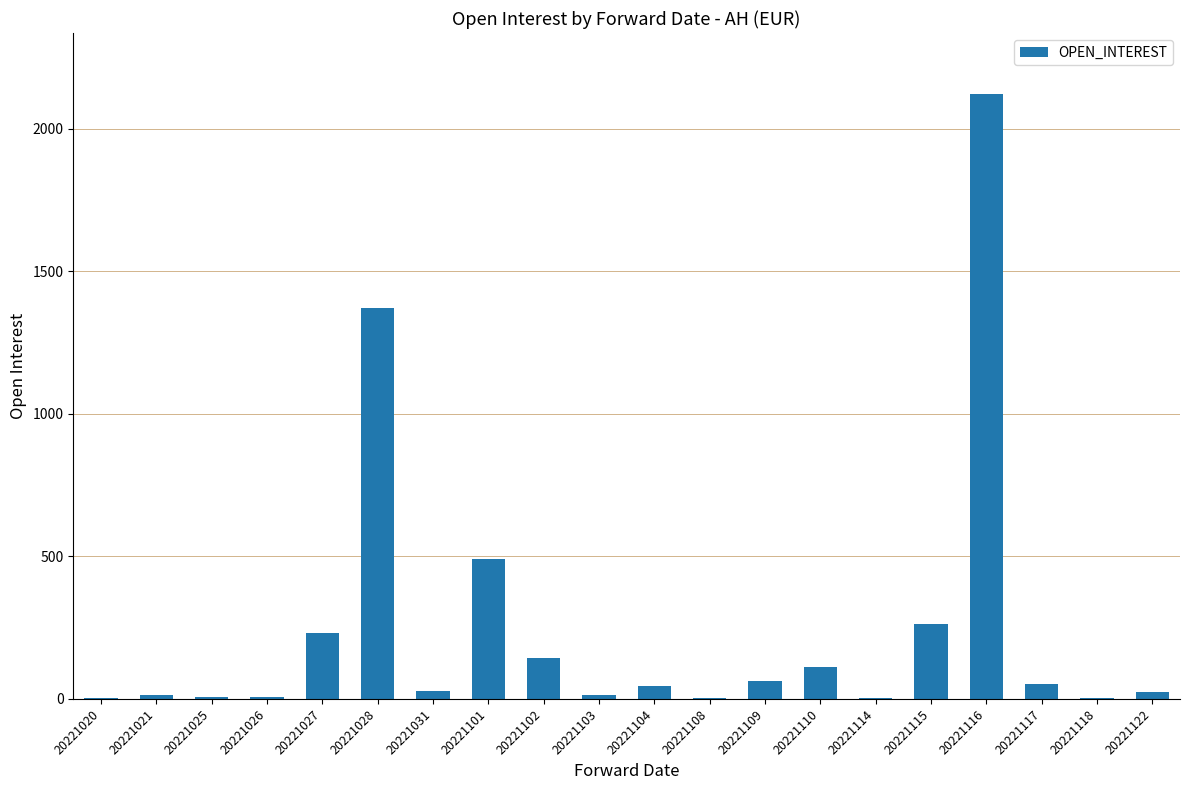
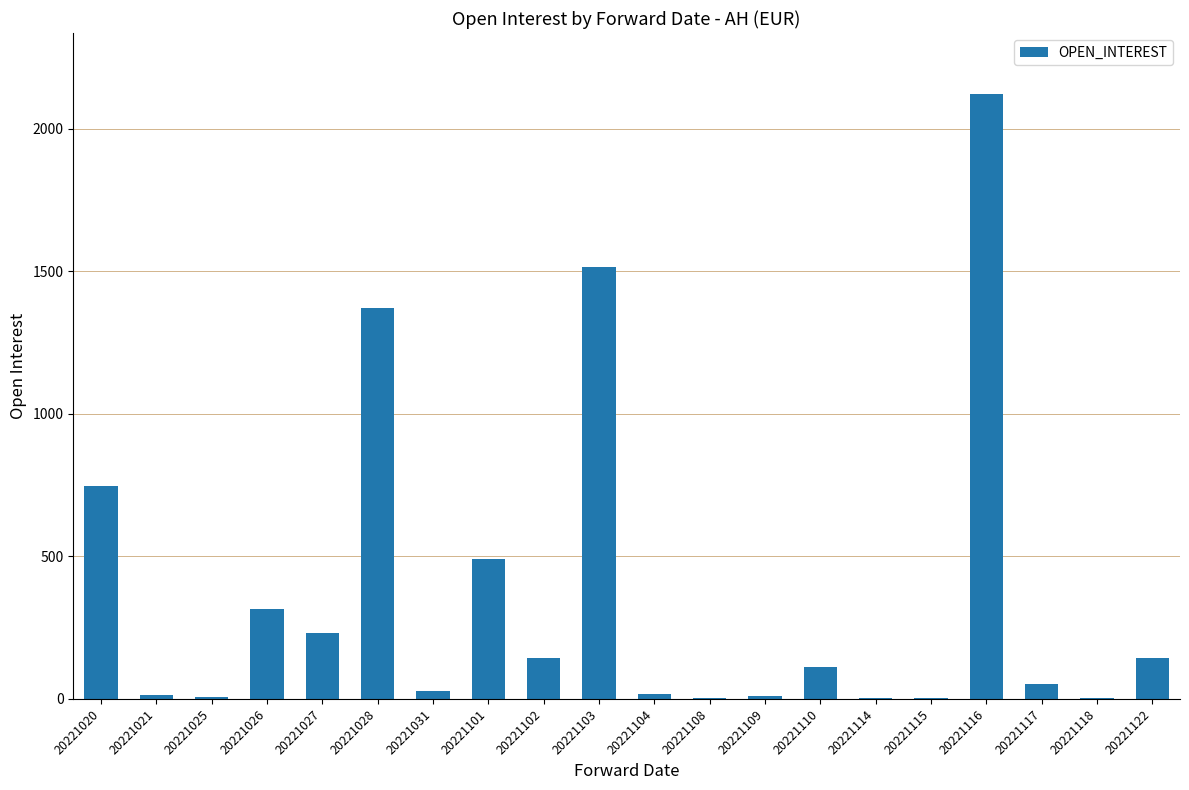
  {
-   "20221020": 10,
+   "20221020": 750,
    "20221021": 20,
-   "20221026": 10,
+   "20221026": 320,
    "20221027": 230,
    "20221028": 1370,
    "20221031": 30,
    "20221101": 490,
    "20221102": 140,
-   "20221103": 10,
-   "20221104": 50,
-   "20221109": 60,
+   "20221103": 1520,
+   "20221104": 20,
+   "20221109": 10,
    "20221110": 110,
-   "20221115": 260,
+   "20221115": 0,
    "20221116": 2120,
    "20221117": 50,
-   "20221122": 30
+   "20221122": 140
  }
